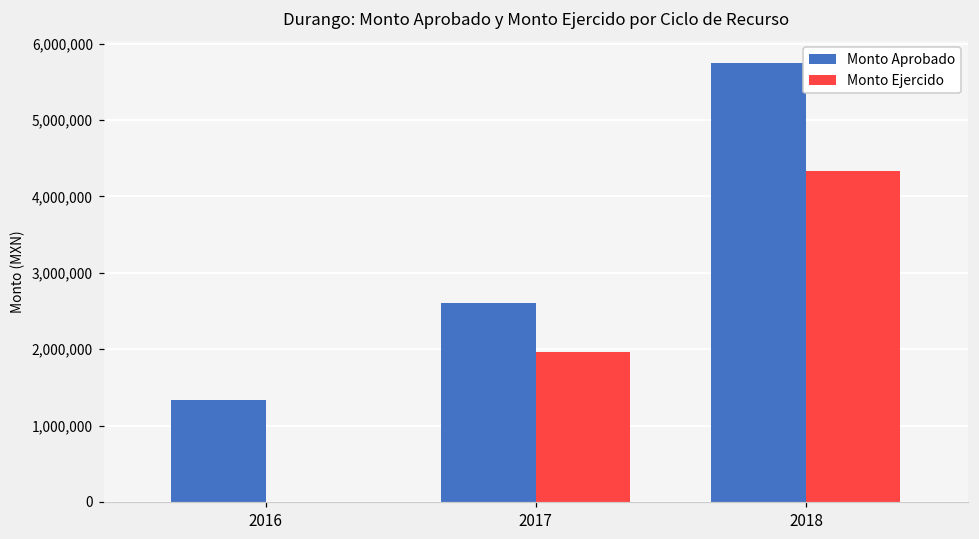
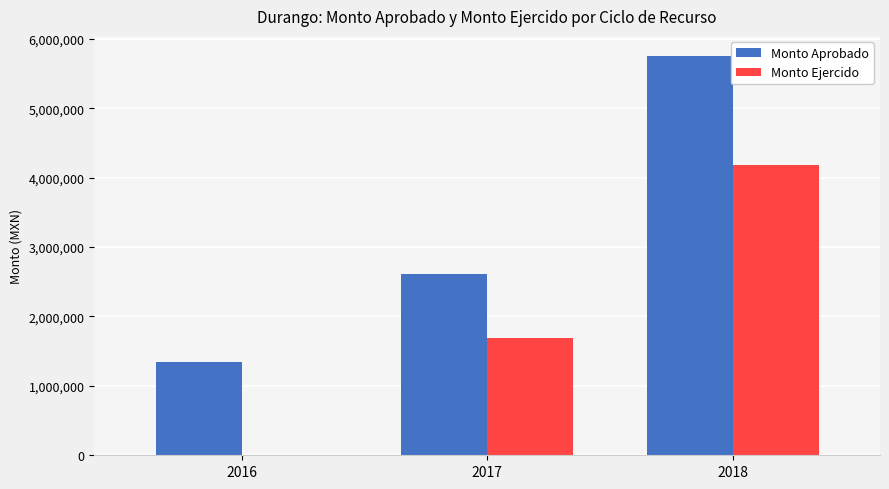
  {
    "Monto Aprobado": {
      "2016": "1,300,000",
      "2017": "2,600,000",
      "2018": "5,800,000"
    },
    "Monto Ejercido": {
      "2016": "0",
-     "2017": "2,000,000",
-     "2018": "4,300,000"
+     "2017": "1,700,000",
+     "2018": "4,200,000"
    }
  }
